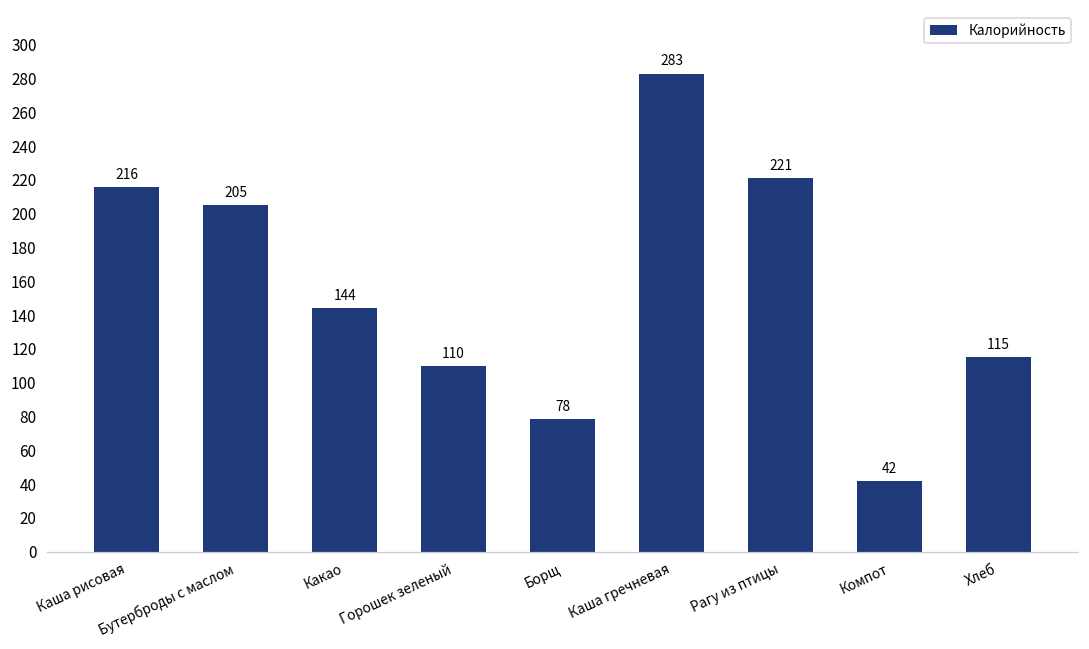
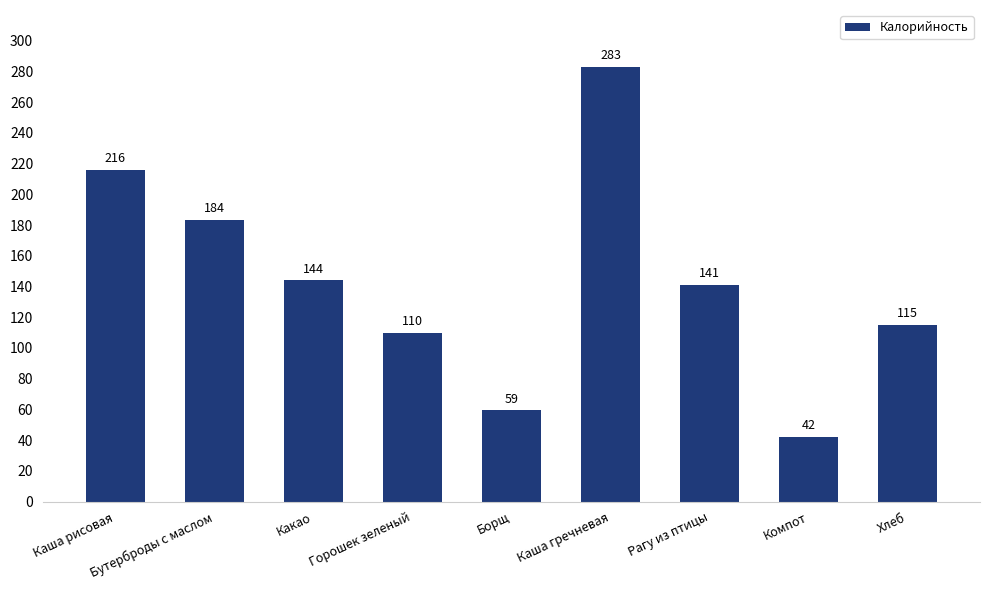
  {
    "Каша рисовая": 216,
-   "Бутерброды с маслом": 205,
+   "Бутерброды с маслом": 184,
    "Какао": 144,
    "Горошек зеленый": 110,
-   "Борщ": 78,
+   "Борщ": 59,
    "Каша гречневая": 283,
-   "Рагу из птицы": 221,
+   "Рагу из птицы": 141,
    "Компот": 42,
    "Хлеб": 115
  }
